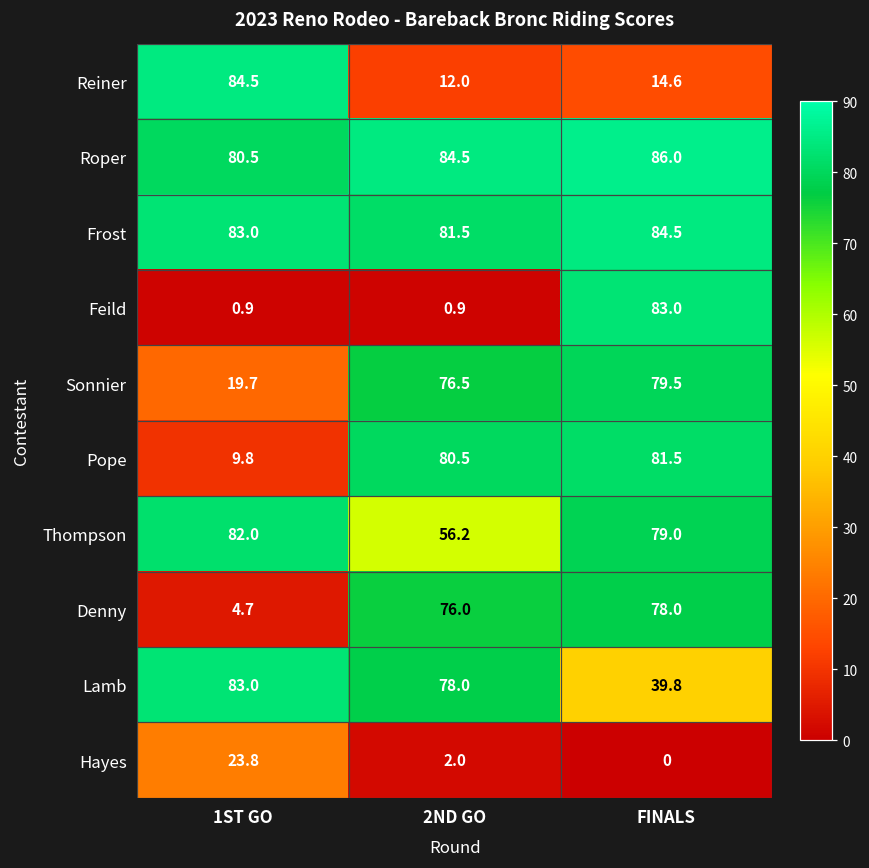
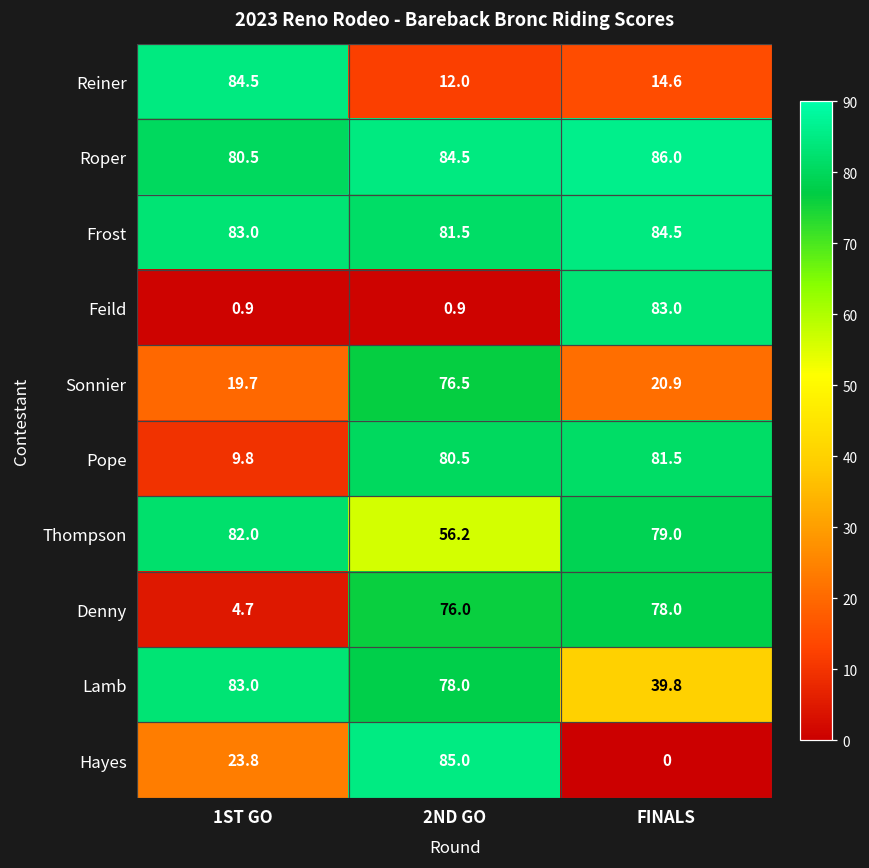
  {
    "Reiner": {
      "1ST GO": 84.5,
      "2ND GO": 12.0,
      "FINALS": 14.6
    },
    "Roper": {
      "1ST GO": 80.5,
      "2ND GO": 84.5,
      "FINALS": 86.0
    },
    "Frost": {
      "1ST GO": 83.0,
      "2ND GO": 81.5,
      "FINALS": 84.5
    },
    "Feild": {
      "1ST GO": 0.9,
      "2ND GO": 0.9,
      "FINALS": 83.0
    },
    "Sonnier": {
      "1ST GO": 19.7,
      "2ND GO": 76.5,
-     "FINALS": 79.5
+     "FINALS": 20.9
    },
    "Pope": {
      "1ST GO": 9.8,
      "2ND GO": 80.5,
      "FINALS": 81.5
    },
    "Thompson": {
      "1ST GO": 82.0,
      "2ND GO": 56.2,
      "FINALS": 79.0
    },
    "Denny": {
      "1ST GO": 4.7,
      "2ND GO": 76.0,
      "FINALS": 78.0
    },
    "Lamb": {
      "1ST GO": 83.0,
      "2ND GO": 78.0,
      "FINALS": 39.8
    },
    "Hayes": {
      "1ST GO": 23.8,
-     "2ND GO": 2.0,
+     "2ND GO": 85.0,
      "FINALS": 0
    }
  }
